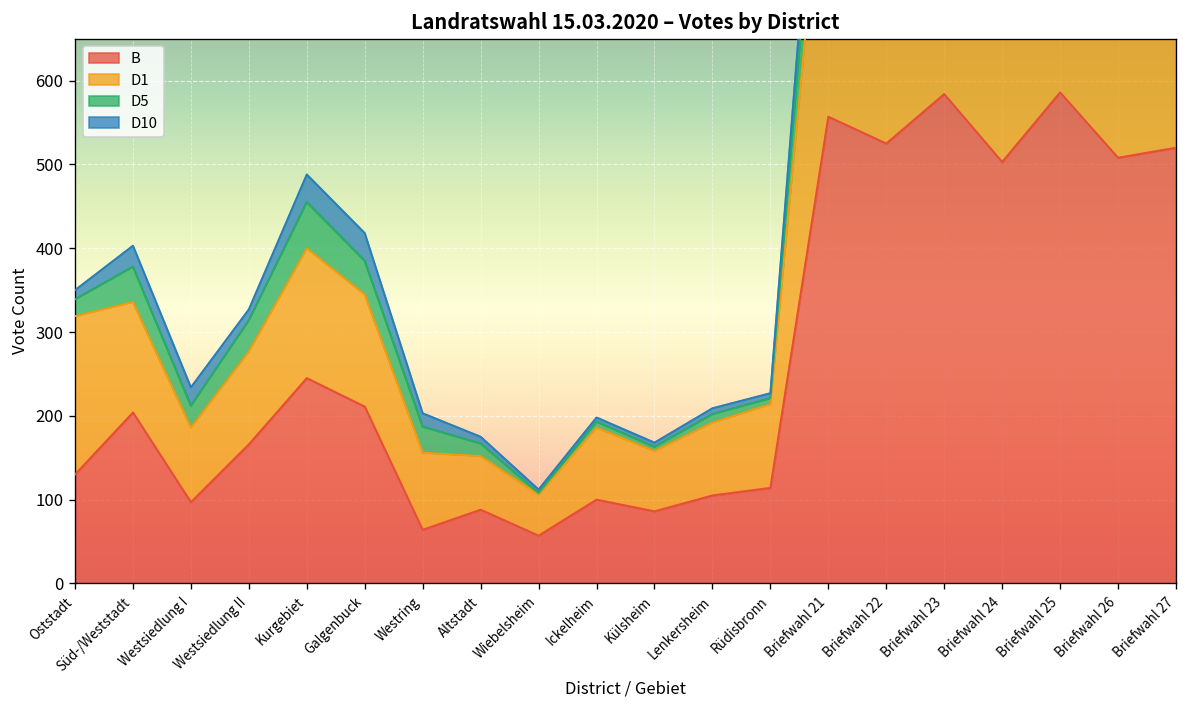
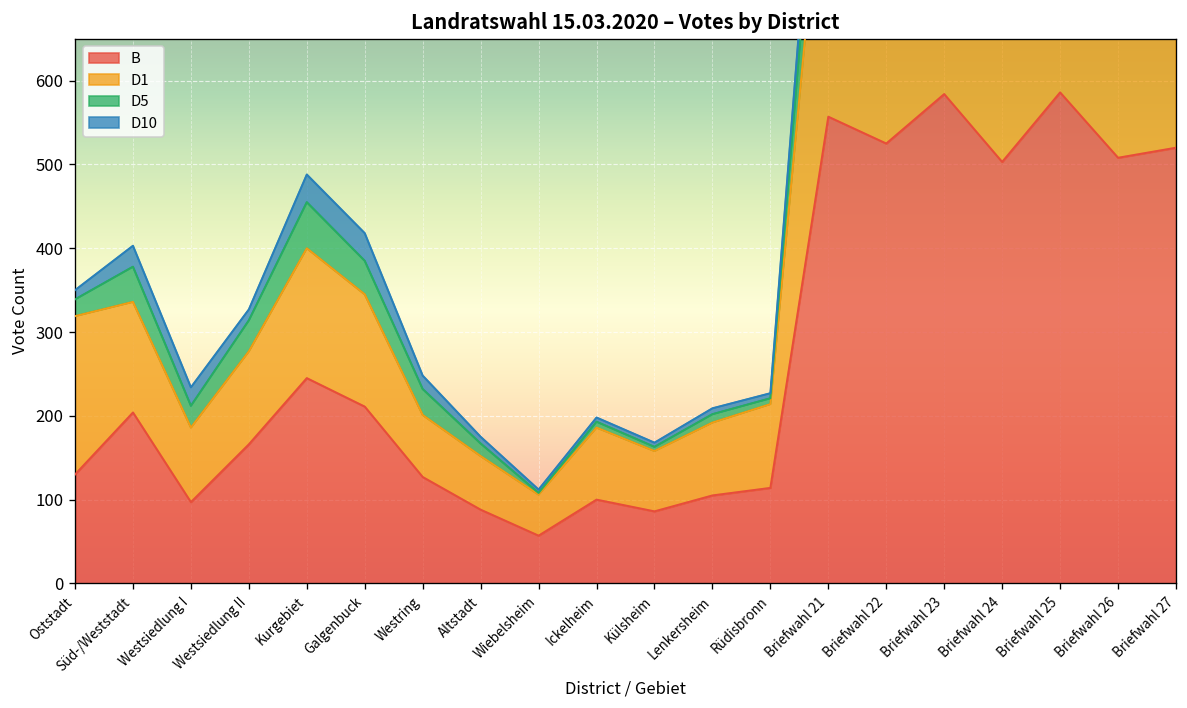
  {
    "B": {
      "Oststadt": 130,
      "Süd-/Weststadt": 200,
      "Westsiedlung I": 100,
      "Westsiedlung II": 170,
      "Kurgebiet": 250,
      "Galgenbuck": 210,
-     "Westring": 60,
+     "Westring": 130,
      "Altstadt": 90,
      "Wiebelsheim": 60,
      "Ickelheim": 100,
      "Külsheim": 90,
      "Lenkersheim": 110,
      "Rüdisbronn": 110,
      "Briefwahl 21": 560,
      "Briefwahl 22": 530,
      "Briefwahl 23": 580,
      "Briefwahl 24": 500,
      "Briefwahl 25": 590,
      "Briefwahl 26": 510,
      "Briefwahl 27": 520
    },
    "D1": {
      "Oststadt": 190,
      "Süd-/Weststadt": 130,
      "Westsiedlung I": 90,
      "Westsiedlung II": 110,
      "Kurgebiet": 160,
      "Galgenbuck": 130,
-     "Westring": 90,
+     "Westring": 70,
      "Altstadt": 60,
      "Ickelheim": 90,
      "Külsheim": 70,
      "Lenkersheim": 90,
      "Rüdisbronn": 100
    },
    "D5": {
      "Oststadt": 20,
      "Süd-/Weststadt": 40,
      "Westsiedlung I": 30,
      "Westsiedlung II": 40,
      "Kurgebiet": 60,
      "Galgenbuck": 40,
      "Westring": 30,
      "Altstadt": 20,
      "Ickelheim": 10,
      "Külsheim": 10,
      "Lenkersheim": 10,
      "Rüdisbronn": 10
    },
    "D10": {
      "Oststadt": 10,
      "Süd-/Weststadt": 30,
      "Westsiedlung I": 20,
      "Westsiedlung II": 10,
      "Kurgebiet": 30,
      "Galgenbuck": 30,
      "Westring": 20,
      "Altstadt": 10,
      "Wiebelsheim": 0,
      "Ickelheim": 10,
      "Külsheim": 10,
      "Lenkersheim": 10,
      "Rüdisbronn": 10
    }
  }
